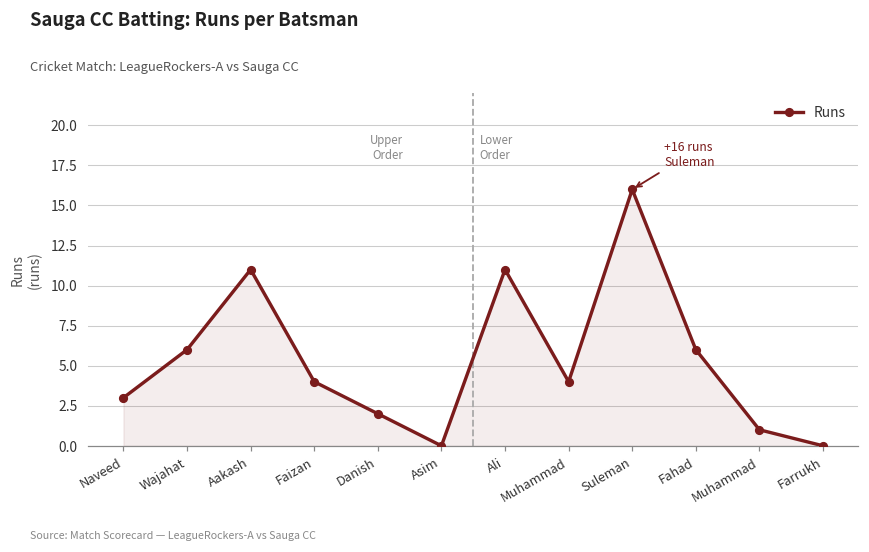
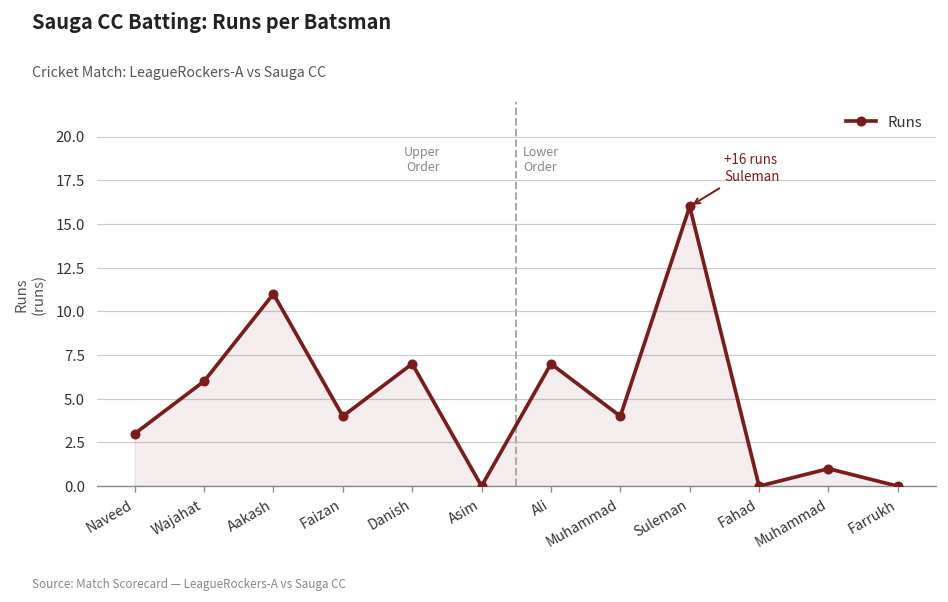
  {
    "Naveed": 3,
    "Wajahat": 6,
    "Aakash": 11,
    "Faizan": 4,
-   "Danish": 2,
+   "Danish": 7,
    "Asim": 0,
-   "Ali": 11,
-   "Fahad": 6,
+   "Ali": 7,
+   "Fahad": 0,
    "Farrukh": 0
  }
